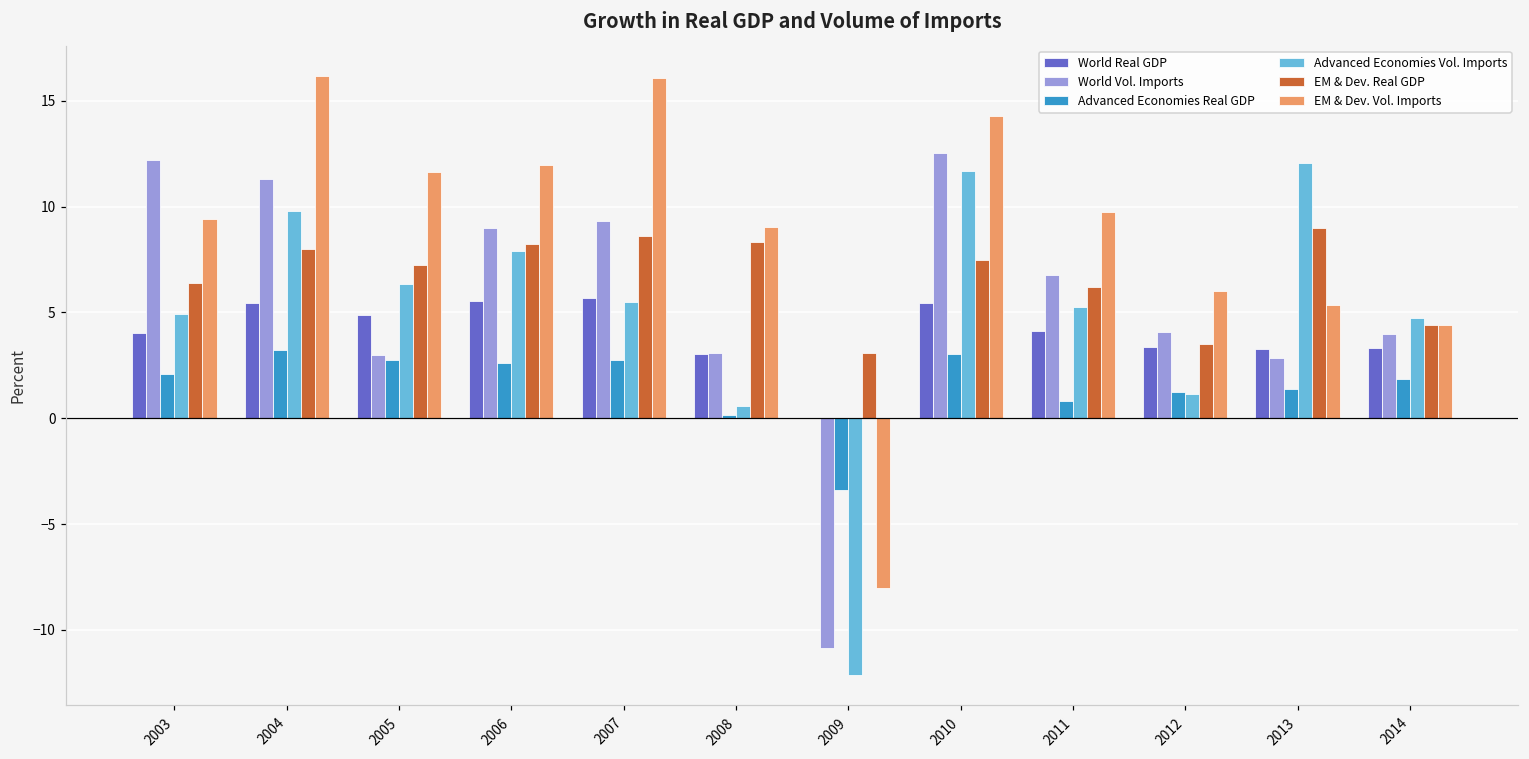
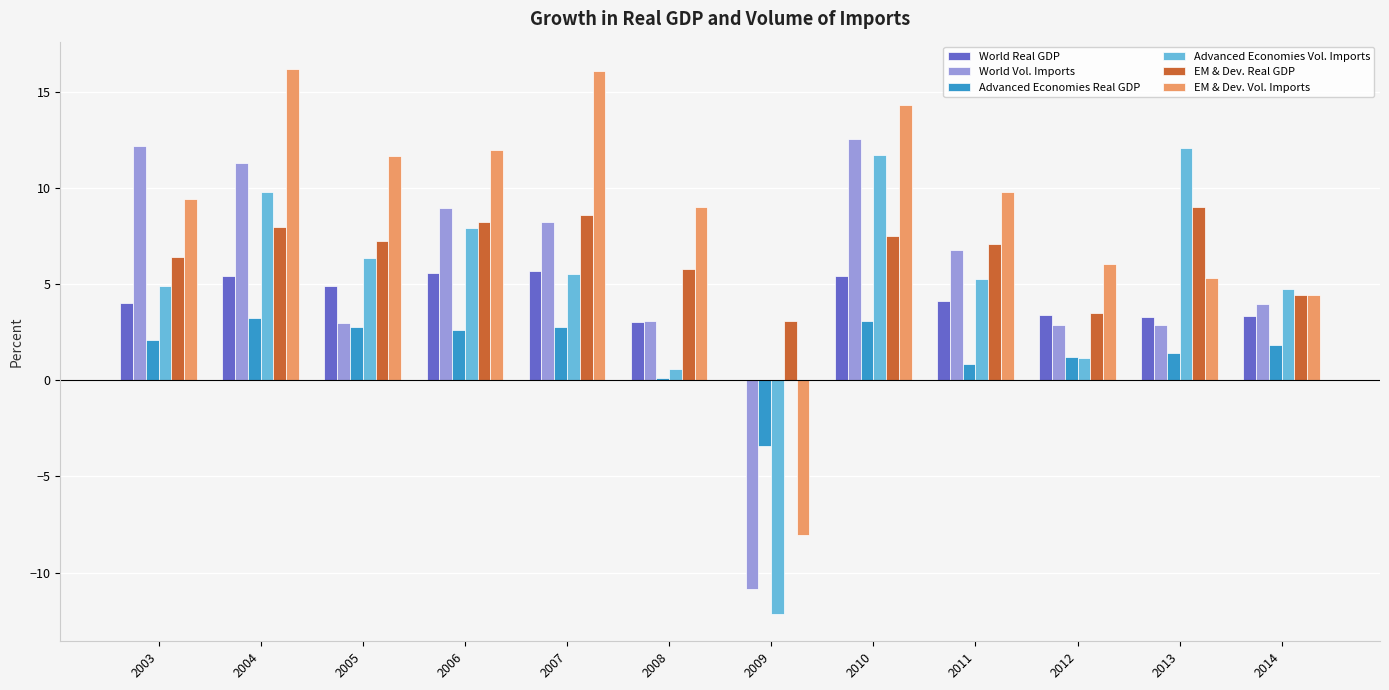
  {
    "World Real GDP": {
      "2003": 4.0,
      "2004": 5.4,
      "2005": 4.9,
      "2006": 5.6,
      "2007": 5.7,
      "2008": 3.0,
      "2010": 5.4,
      "2011": 4.1,
      "2012": 3.4,
      "2013": 3.3,
      "2014": 3.3
    },
    "World Vol. Imports": {
      "2003": 12.2,
      "2004": 11.3,
      "2005": 3.0,
      "2006": 9.0,
-     "2007": 9.3,
+     "2007": 8.2,
      "2008": 3.1,
      "2009": -10.9,
      "2010": 12.5,
      "2011": 6.8,
-     "2012": 4.1,
+     "2012": 2.9,
      "2013": 2.8,
      "2014": 4.0
    },
    "Advanced Economies Real GDP": {
      "2003": 2.1,
      "2004": 3.2,
      "2005": 2.8,
      "2006": 2.6,
      "2007": 2.8,
      "2008": 0.1,
      "2009": -3.4,
      "2010": 3.1,
      "2011": 0.8,
      "2012": 1.2,
      "2013": 1.4,
      "2014": 1.8
    },
    "Advanced Economies Vol. Imports": {
      "2003": 4.9,
      "2004": 9.8,
      "2005": 6.3,
      "2006": 7.9,
      "2007": 5.5,
      "2008": 0.6,
      "2009": -12.2,
      "2010": 11.7,
      "2011": 5.3,
      "2012": 1.2,
      "2013": 12.1,
      "2014": 4.7
    },
    "EM & Dev. Real GDP": {
      "2003": 6.4,
      "2004": 8.0,
      "2005": 7.3,
      "2006": 8.2,
      "2007": 8.6,
-     "2008": 8.4,
+     "2008": 5.8,
      "2009": 3.1,
      "2010": 7.5,
-     "2011": 6.2,
+     "2011": 7.1,
      "2012": 3.5,
      "2013": 9.0,
      "2014": 4.4
    },
    "EM & Dev. Vol. Imports": {
      "2003": 9.4,
      "2004": 16.2,
      "2005": 11.7,
      "2006": 12.0,
      "2007": 16.1,
      "2008": 9.0,
      "2009": -8.0,
      "2010": 14.3,
      "2011": 9.8,
      "2012": 6.0,
      "2013": 5.3,
      "2014": 4.4
    }
  }
